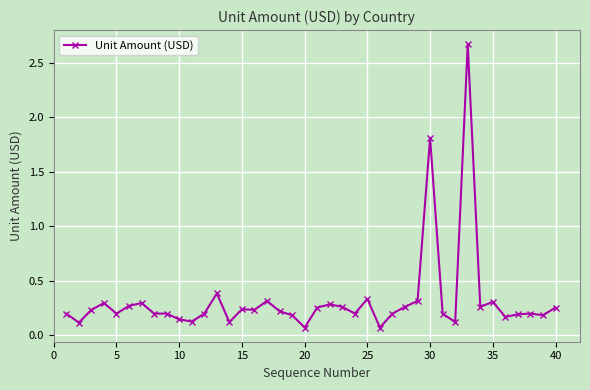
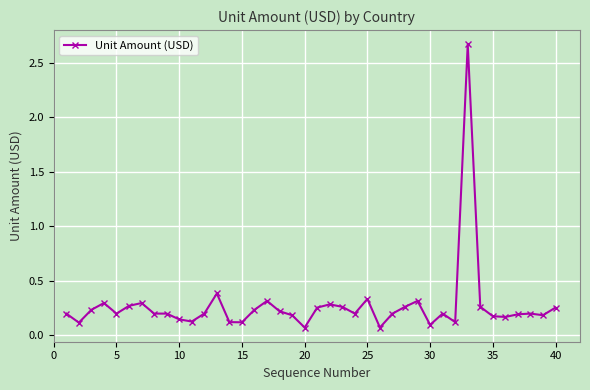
  {
    "5": 0.20,
    "10": 0.15,
-   "15": 0.24,
+   "15": 0.12,
    "20": 0.07,
    "25": 0.33,
-   "30": 1.81,
-   "35": 0.31,
+   "30": 0.10,
+   "35": 0.18,
    "40": 0.26
  }
